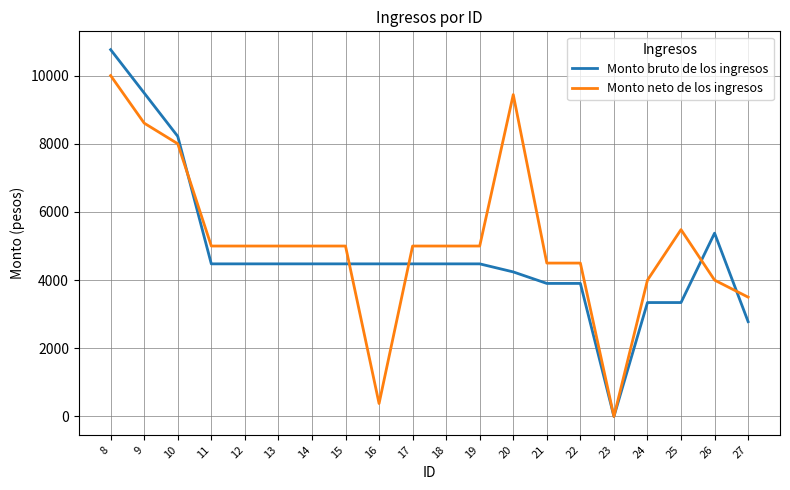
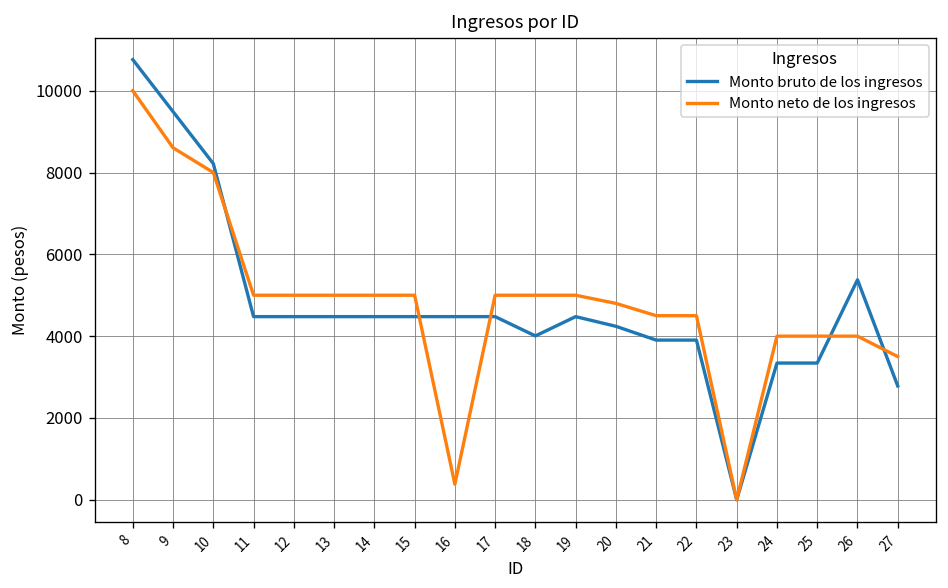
  {
    "Monto bruto de los ingresos": {
      "8": 10800,
      "9": 9500,
      "10": 8200,
      "11": 4500,
      "12": 4500,
      "13": 4500,
      "14": 4500,
      "15": 4500,
      "16": 4500,
      "17": 4500,
-     "18": 4500,
+     "18": 4000,
      "19": 4500,
      "20": 4200,
      "21": 3900,
      "22": 3900,
      "24": 3300,
      "25": 3300,
      "26": 5400,
      "27": 2800
    },
    "Monto neto de los ingresos": {
      "8": 10000,
      "9": 8600,
      "10": 8000,
      "11": 5000,
      "12": 5000,
      "13": 5000,
      "14": 5000,
      "15": 5000,
      "16": 400,
      "17": 5000,
      "18": 5000,
      "19": 5000,
-     "20": 9400,
+     "20": 4800,
      "21": 4500,
      "22": 4500,
      "24": 4000,
-     "25": 5500,
+     "25": 4000,
      "26": 4000,
      "27": 3500
    }
  }
